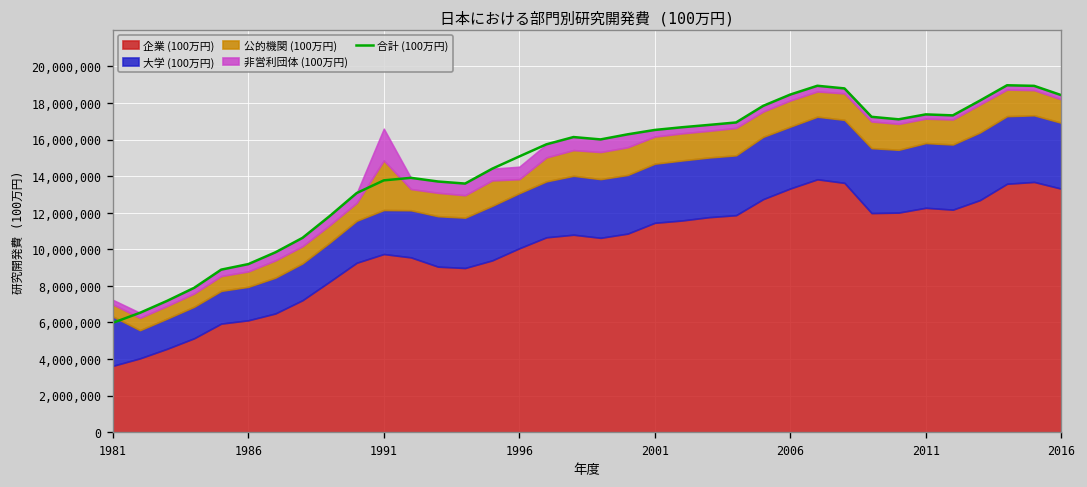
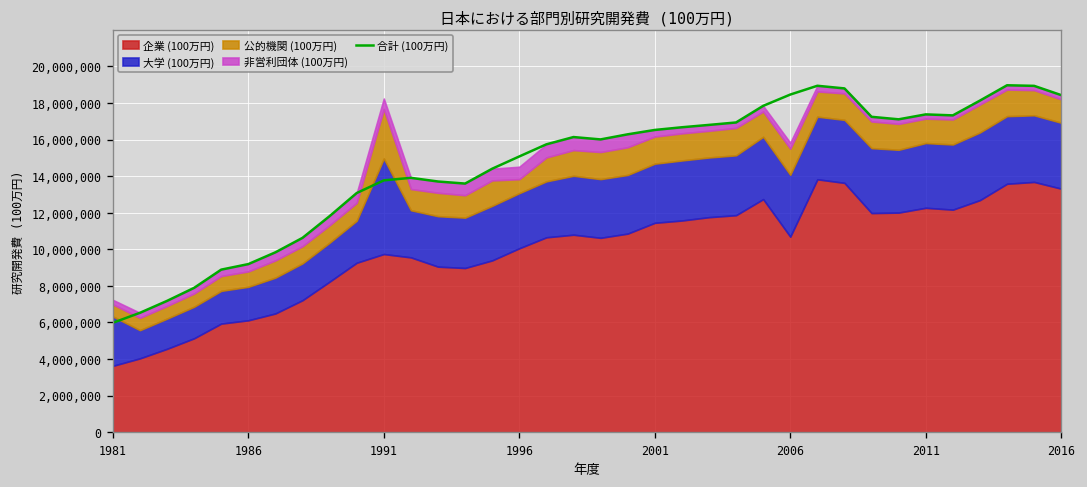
  {
    "合計 (100万円)": {
      "1981": "6,000,000",
      "1991": "13,800,000",
      "1996": "15,100,000"
    },
    "企業 (100万円)": {
      "1981": "3,600,000",
      "1986": "6,100,000",
      "1991": "9,700,000",
      "1996": "10,100,000",
      "2001": "11,500,000",
-     "2006": "13,300,000",
+     "2006": "10,700,000",
      "2011": "12,300,000",
      "2016": "13,300,000"
    },
    "大学 (100万円)": {
      "1981": "2,700,000",
      "1986": "1,800,000",
-     "1991": "2,400,000",
+     "1991": "5,200,000",
      "1996": "3,000,000",
      "2001": "3,200,000",
      "2006": "3,400,000",
      "2011": "3,500,000",
      "2016": "3,600,000"
    },
    "公的機関 (100万円)": {
      "1981": "700,000",
      "1986": "800,000",
      "1991": "2,700,000",
      "1996": "800,000",
      "2001": "1,500,000",
      "2006": "1,400,000",
      "2011": "1,300,000",
      "2016": "1,300,000"
    },
    "非営利団体 (100万円)": {
      "1981": "200,000",
-     "1991": "1,700,000",
+     "1991": "600,000",
      "1996": "700,000"
    }
  }
